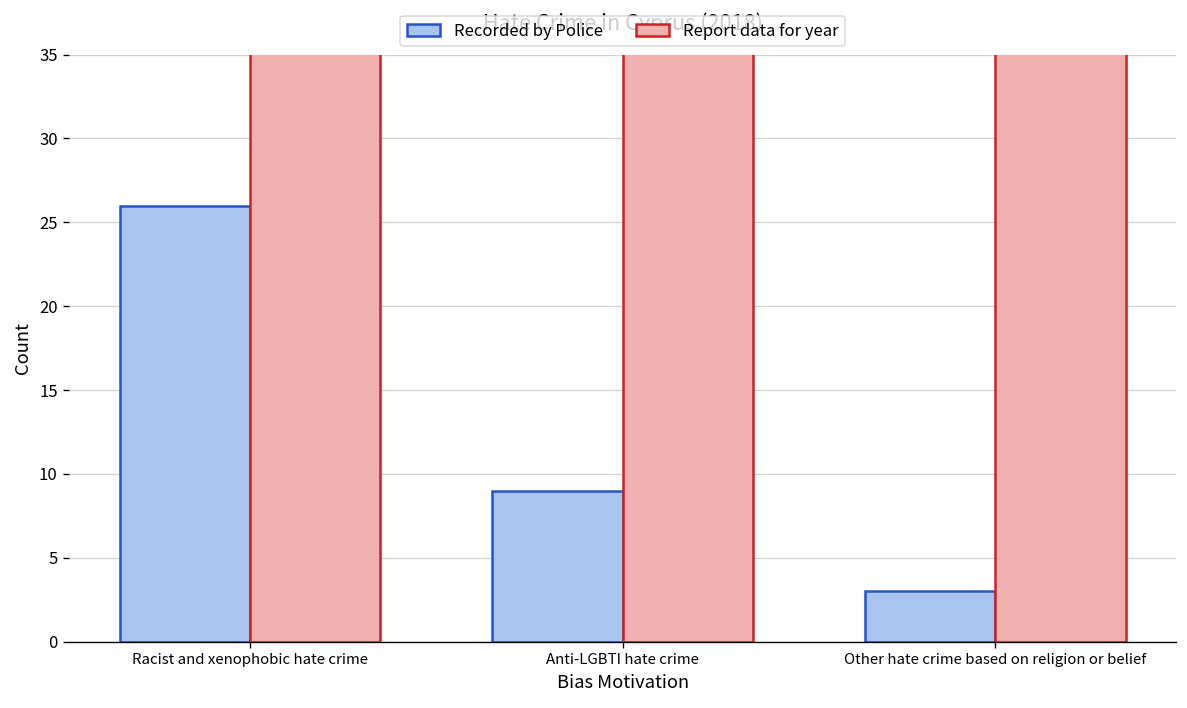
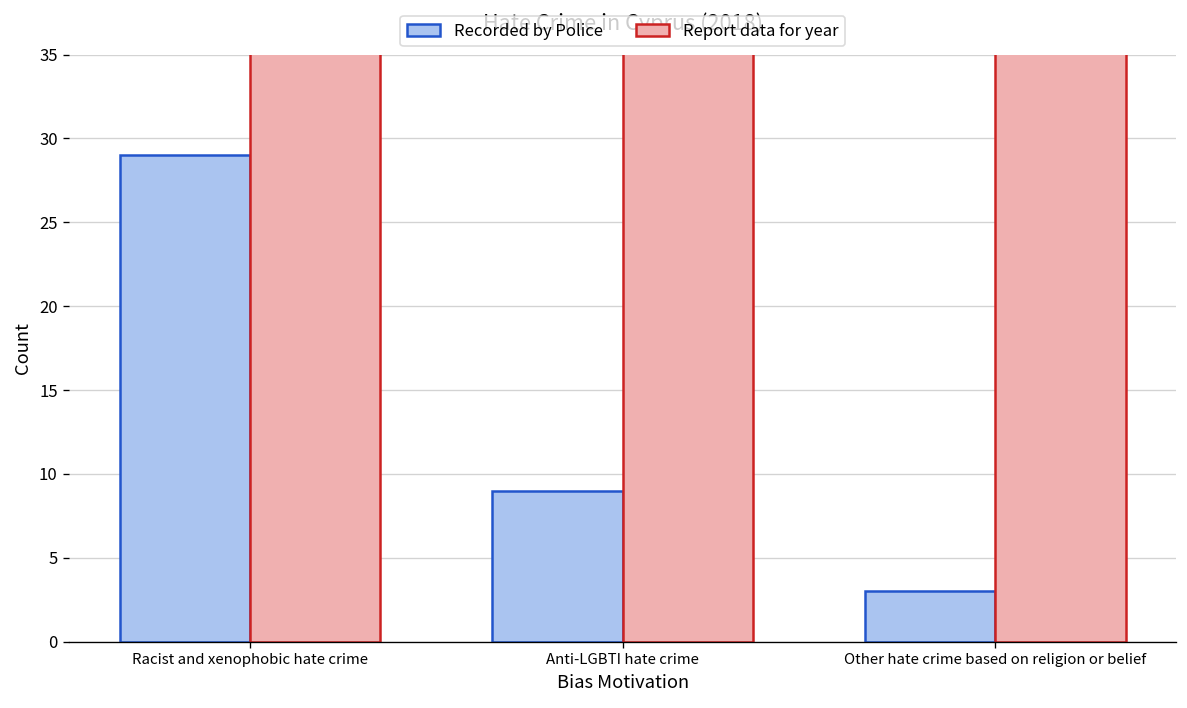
  {
    "Recorded by Police": {
-     "Racist and xenophobic hate crime": 26,
+     "Racist and xenophobic hate crime": 29,
      "Anti-LGBTI hate crime": 9,
      "Other hate crime based on religion or belief": 3
    }
  }
